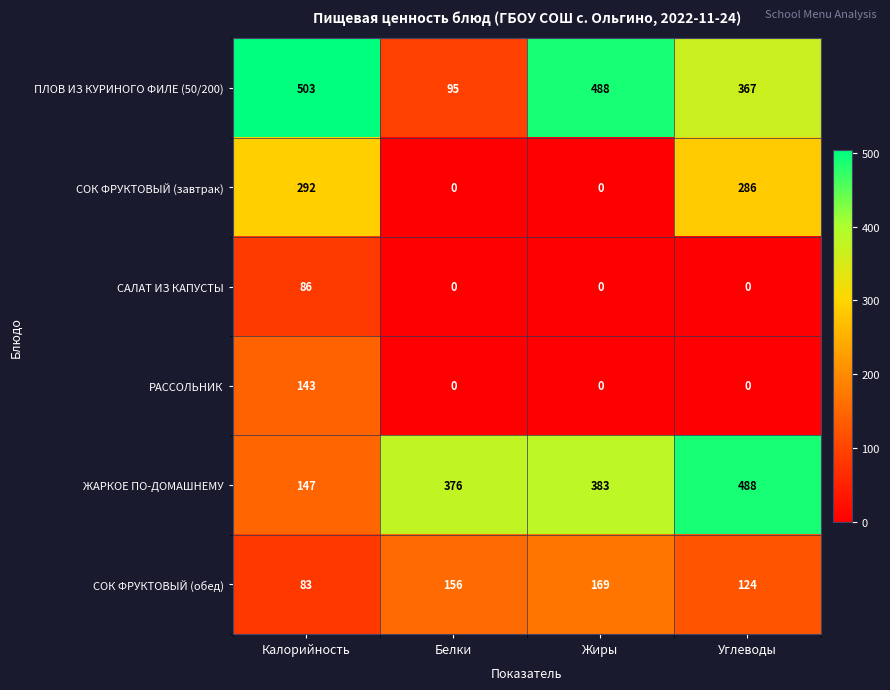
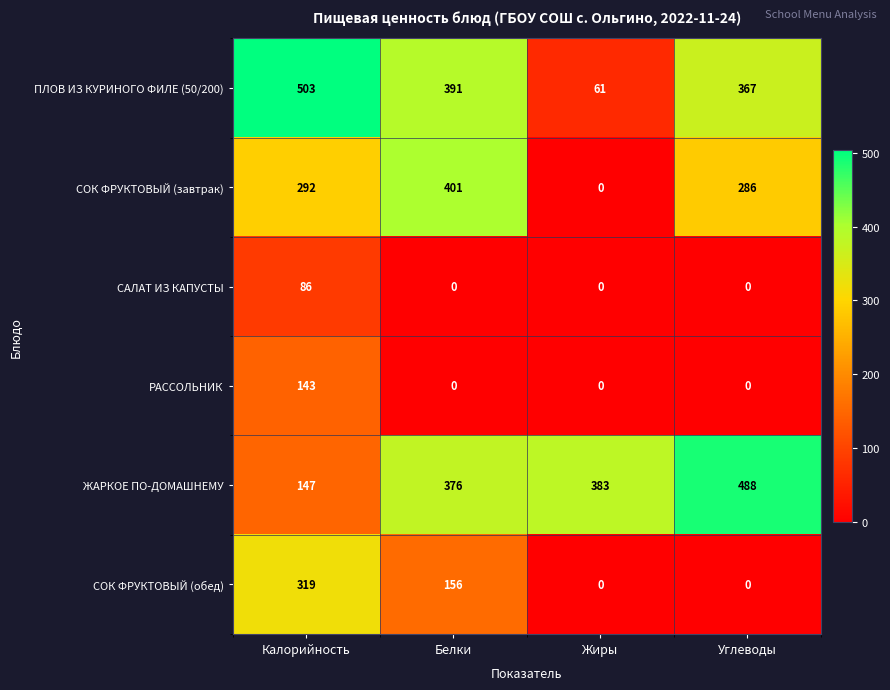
  {
    "ПЛОВ ИЗ КУРИНОГО ФИЛЕ (50/200)": {
      "Калорийность": 503,
-     "Белки": 95,
-     "Жиры": 488,
+     "Белки": 391,
+     "Жиры": 61,
      "Углеводы": 367
    },
    "СОК ФРУКТОВЫЙ (завтрак)": {
      "Калорийность": 292,
-     "Белки": 0,
+     "Белки": 401,
      "Жиры": 0,
      "Углеводы": 286
    },
    "САЛАТ ИЗ КАПУСТЫ": {
      "Калорийность": 86,
      "Белки": 0,
      "Жиры": 0,
      "Углеводы": 0
    },
    "РАССОЛЬНИК": {
      "Калорийность": 143,
      "Белки": 0,
      "Жиры": 0,
      "Углеводы": 0
    },
    "ЖАРКОЕ ПО-ДОМАШНЕМУ": {
      "Калорийность": 147,
      "Белки": 376,
      "Жиры": 383,
      "Углеводы": 488
    },
    "СОК ФРУКТОВЫЙ (обед)": {
-     "Калорийность": 83,
+     "Калорийность": 319,
      "Белки": 156,
-     "Жиры": 169,
-     "Углеводы": 124
+     "Жиры": 0,
+     "Углеводы": 0
    }
  }
